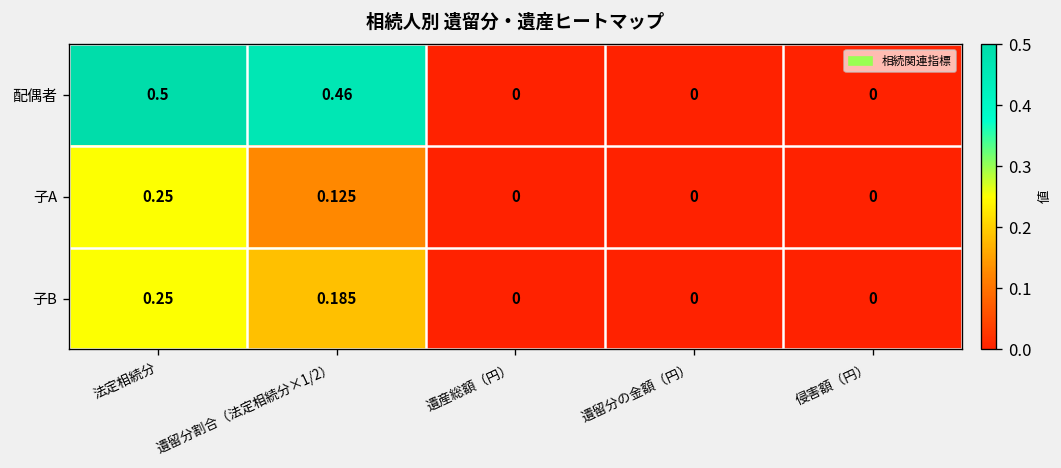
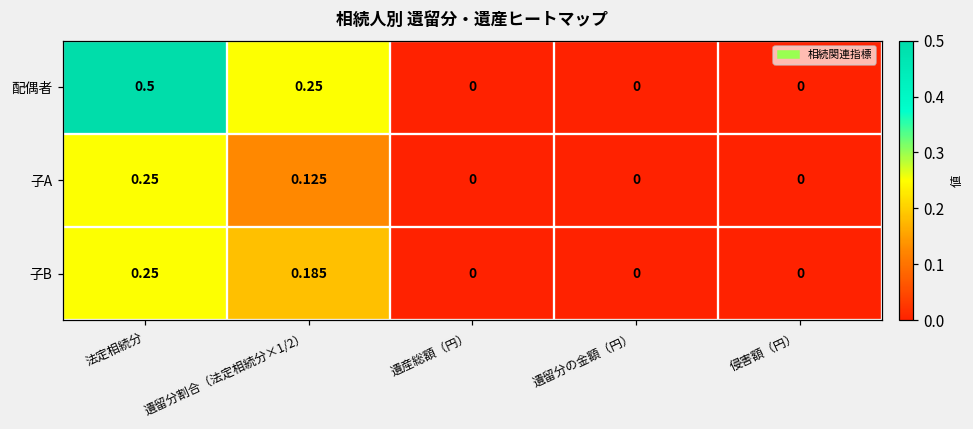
  {
    "配偶者": {
      "法定相続分": 0.5,
-     "遺留分割合（法定相続分×1/2）": 0.46,
+     "遺留分割合（法定相続分×1/2）": 0.25,
      "遺産総額（円）": 0,
      "遺留分の金額（円）": 0,
      "侵害額（円）": 0
    },
    "子A": {
      "法定相続分": 0.25,
      "遺留分割合（法定相続分×1/2）": 0.125,
      "遺産総額（円）": 0,
      "遺留分の金額（円）": 0,
      "侵害額（円）": 0
    },
    "子B": {
      "法定相続分": 0.25,
      "遺留分割合（法定相続分×1/2）": 0.185,
      "遺産総額（円）": 0,
      "遺留分の金額（円）": 0,
      "侵害額（円）": 0
    }
  }
